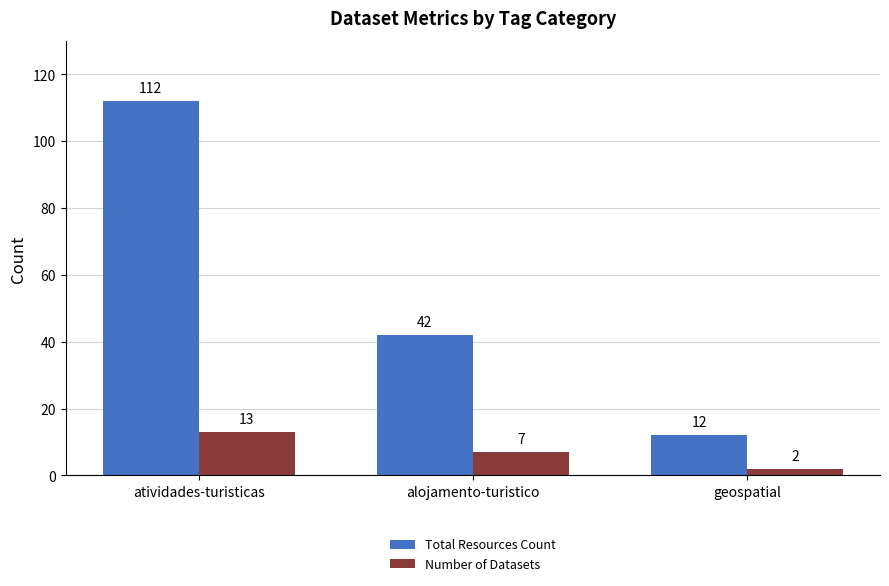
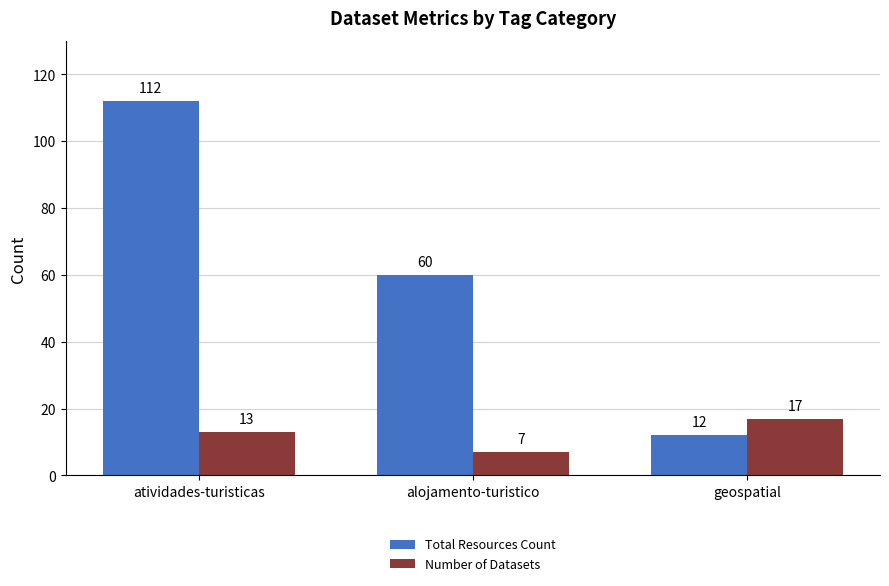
  {
    "Total Resources Count": {
      "atividades-turisticas": 112,
-     "alojamento-turistico": 42,
+     "alojamento-turistico": 60,
      "geospatial": 12
    },
    "Number of Datasets": {
      "atividades-turisticas": 13,
      "alojamento-turistico": 7,
-     "geospatial": 2
+     "geospatial": 17
    }
  }
